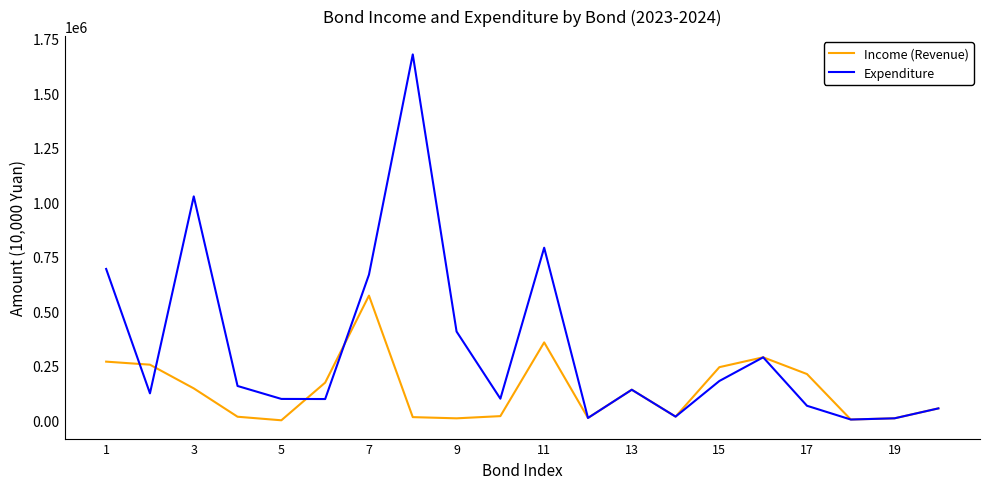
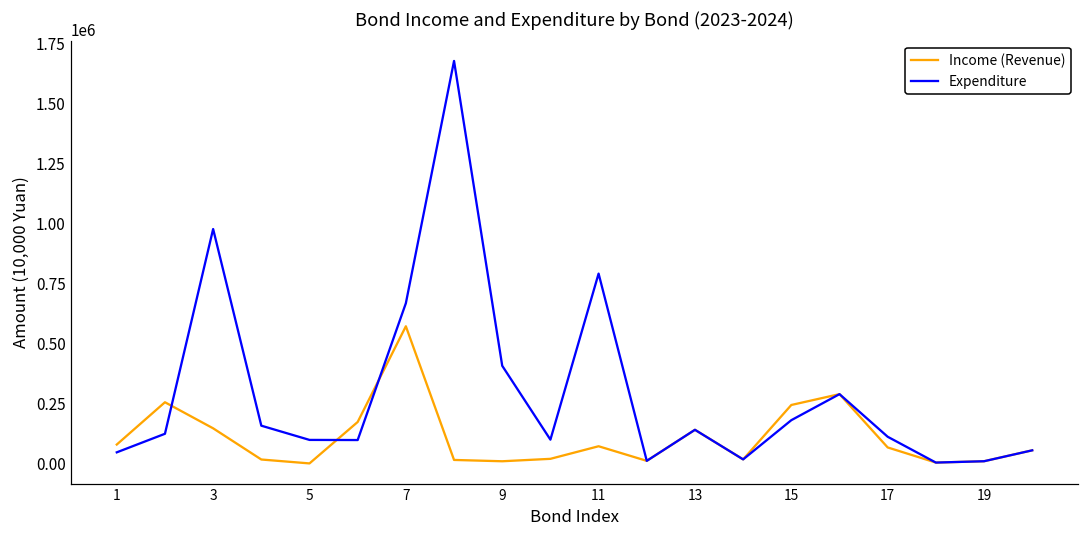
  {
    "Income (Revenue)": {
-     "1": 270000,
+     "1": 80000,
      "3": 150000,
      "5": 0,
      "7": 570000,
      "9": 10000,
-     "11": 360000,
+     "11": 70000,
      "15": 240000,
-     "17": 210000
+     "17": 70000
    },
    "Expenditure": {
-     "1": 700000,
-     "3": 1030000,
+     "1": 50000,
+     "3": 980000,
      "5": 100000,
      "7": 670000,
      "9": 410000,
      "11": 790000,
      "15": 180000,
-     "17": 70000
+     "17": 110000
    }
  }
